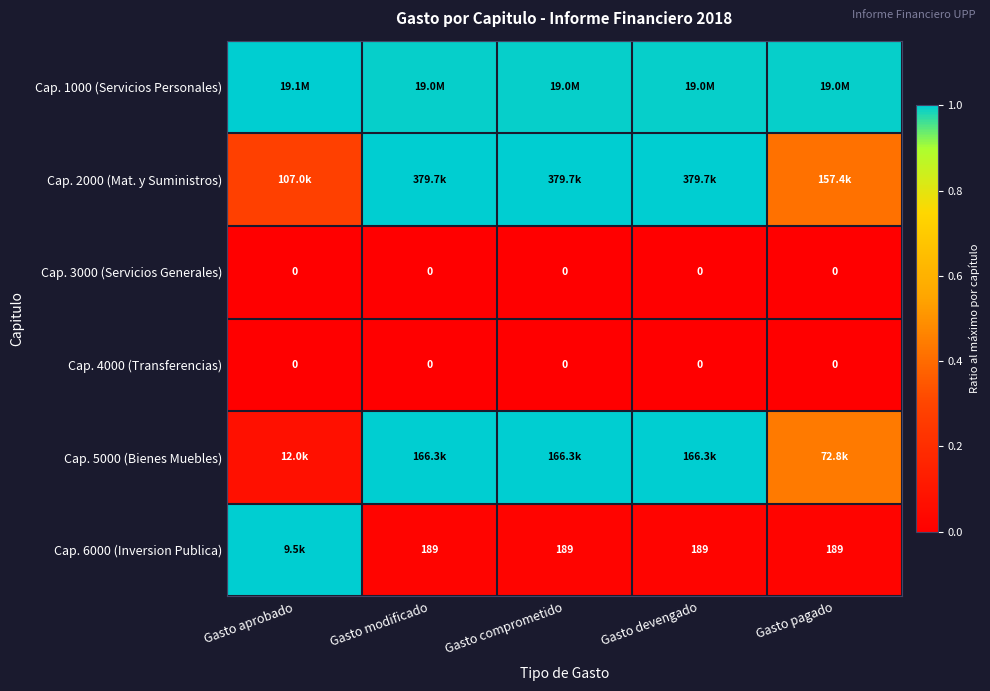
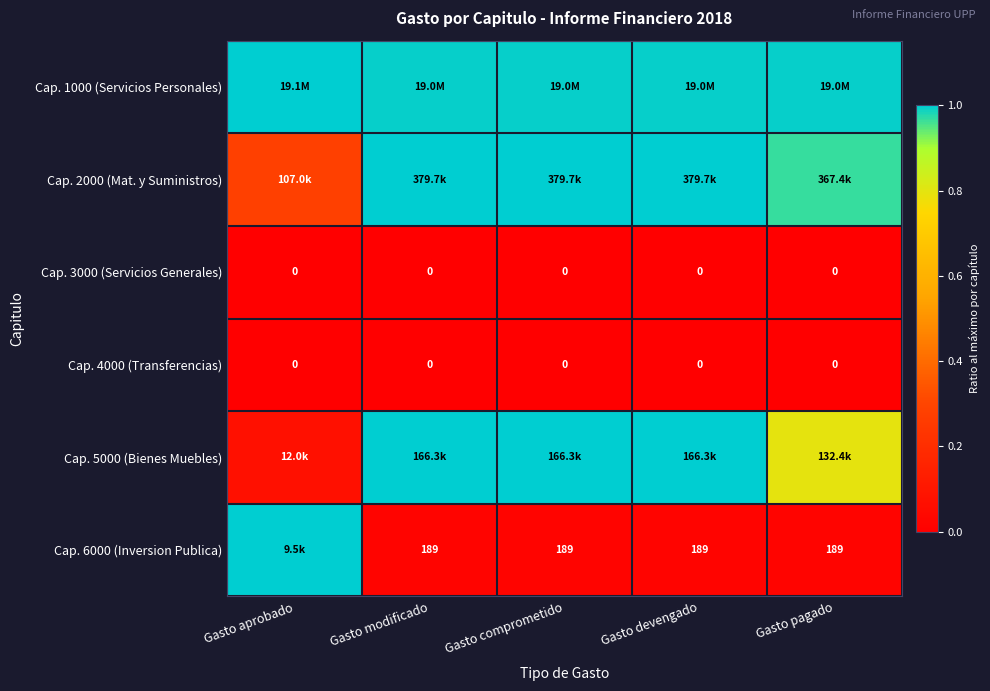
  {
    "Cap. 1000 (Servicios Personales)": {
      "Gasto aprobado": "19.1M",
      "Gasto modificado": "19.0M",
      "Gasto comprometido": "19.0M",
      "Gasto devengado": "19.0M",
      "Gasto pagado": "19.0M"
    },
    "Cap. 2000 (Mat. y Suministros)": {
      "Gasto aprobado": "107.0k",
      "Gasto modificado": "379.7k",
      "Gasto comprometido": "379.7k",
      "Gasto devengado": "379.7k",
-     "Gasto pagado": "157.4k"
+     "Gasto pagado": "367.4k"
    },
    "Cap. 3000 (Servicios Generales)": {
      "Gasto aprobado": "0",
      "Gasto modificado": "0",
      "Gasto comprometido": "0",
      "Gasto devengado": "0",
      "Gasto pagado": "0"
    },
    "Cap. 4000 (Transferencias)": {
      "Gasto aprobado": "0",
      "Gasto modificado": "0",
      "Gasto comprometido": "0",
      "Gasto devengado": "0",
      "Gasto pagado": "0"
    },
    "Cap. 5000 (Bienes Muebles)": {
      "Gasto aprobado": "12.0k",
      "Gasto modificado": "166.3k",
      "Gasto comprometido": "166.3k",
      "Gasto devengado": "166.3k",
-     "Gasto pagado": "72.8k"
+     "Gasto pagado": "132.4k"
    },
    "Cap. 6000 (Inversion Publica)": {
      "Gasto aprobado": "9.5k",
      "Gasto modificado": "189",
      "Gasto comprometido": "189",
      "Gasto devengado": "189",
      "Gasto pagado": "189"
    }
  }
